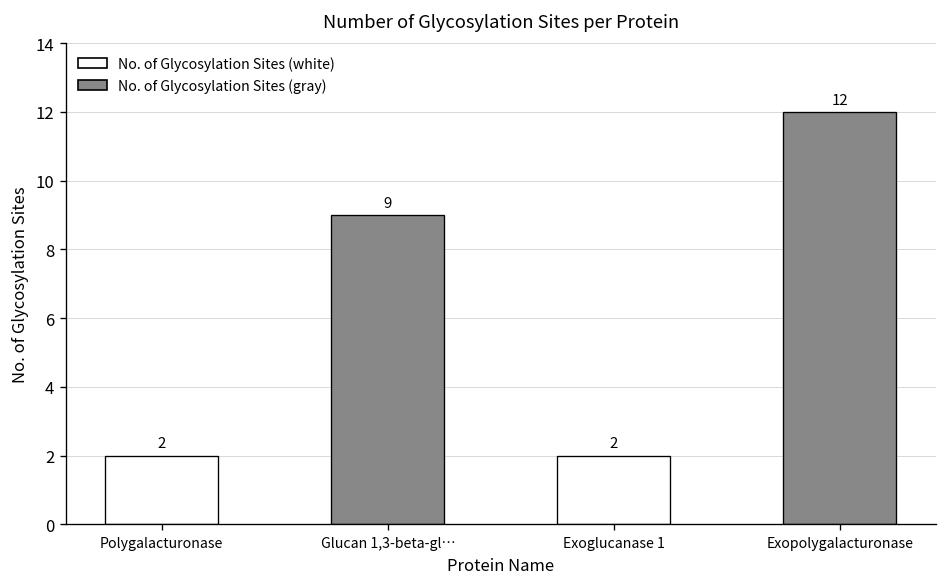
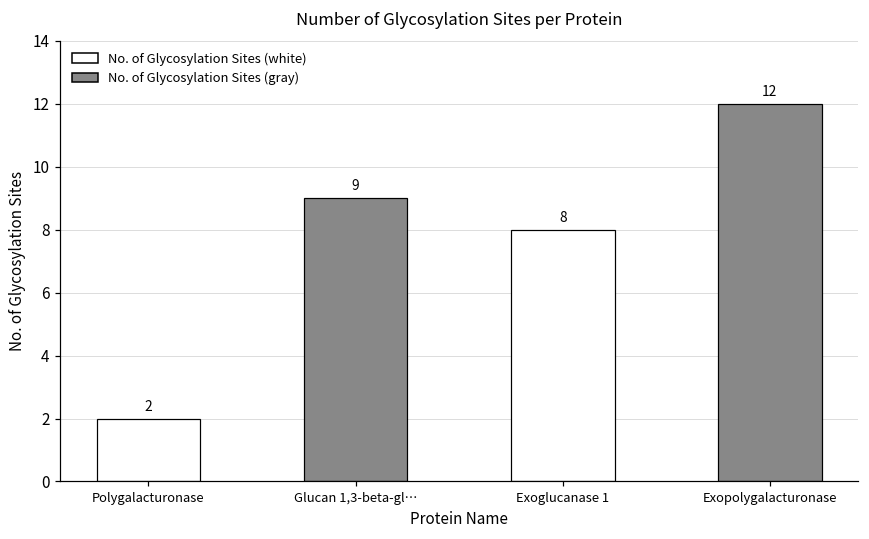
  {
    "Polygalacturonase": 2,
    "Glucan 1,3-beta-gl…": 9,
-   "Exoglucanase 1": 2,
+   "Exoglucanase 1": 8,
    "Exopolygalacturonase": 12
  }
